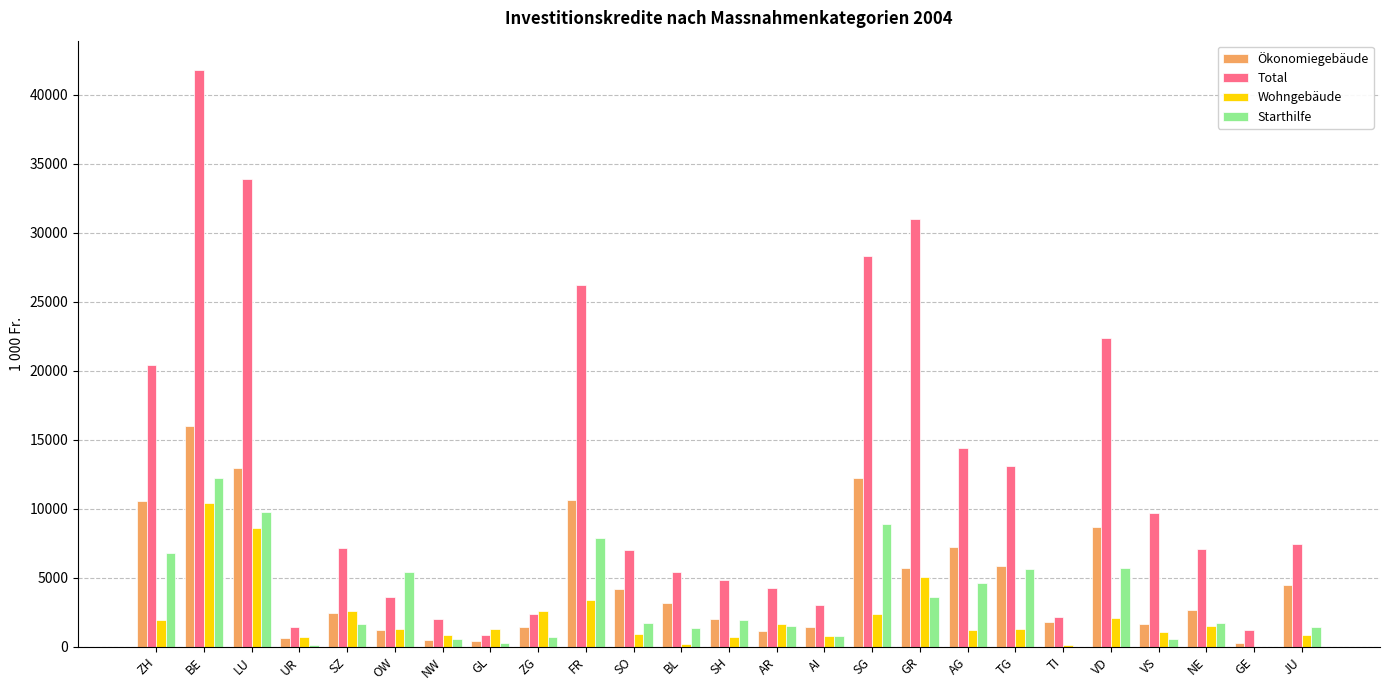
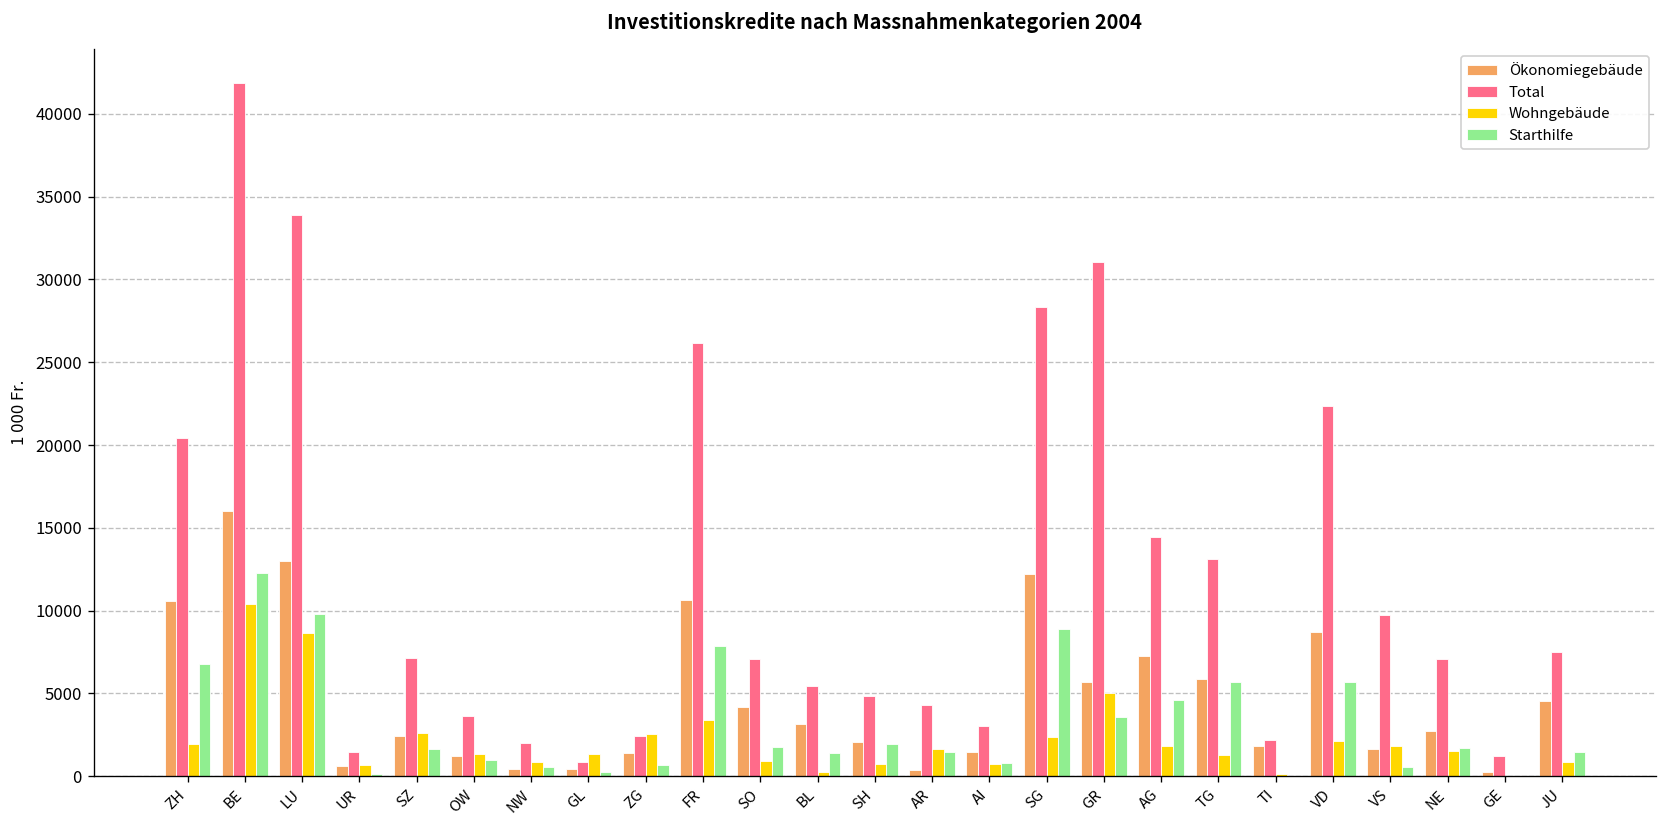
  {
    "Ökonomiegebäude": {
      "ZH": 10600,
      "BE": 16000,
      "LU": 13000,
      "UR": 600,
      "SZ": 2400,
      "OW": 1200,
      "NW": 500,
      "GL": 400,
      "ZG": 1400,
      "FR": 10600,
      "SO": 4200,
      "BL": 3200,
      "SH": 2000,
-     "AR": 1100,
+     "AR": 400,
      "AI": 1500,
      "SG": 12200,
      "GR": 5700,
      "AG": 7300,
      "TG": 5900,
      "TI": 1800,
      "VD": 8700,
      "VS": 1600,
      "NE": 2700,
      "GE": 300,
      "JU": 4500
    },
    "Total": {
      "ZH": 20400,
      "BE": 41800,
      "LU": 33900,
      "UR": 1400,
      "SZ": 7200,
      "OW": 3600,
      "NW": 2000,
      "GL": 900,
      "ZG": 2400,
      "FR": 26200,
      "SO": 7000,
      "BL": 5400,
      "SH": 4800,
      "AR": 4300,
      "AI": 3000,
      "SG": 28300,
      "GR": 31000,
      "AG": 14400,
      "TG": 13100,
      "TI": 2200,
      "VD": 22400,
      "VS": 9700,
      "NE": 7100,
      "GE": 1200,
      "JU": 7500
    },
    "Wohngebäude": {
      "ZH": 1900,
      "BE": 10400,
      "LU": 8600,
      "UR": 700,
      "SZ": 2600,
      "OW": 1300,
      "NW": 800,
      "GL": 1300,
      "ZG": 2600,
      "FR": 3400,
      "SO": 900,
      "BL": 200,
      "SH": 700,
      "AR": 1600,
      "AI": 700,
      "SG": 2400,
      "GR": 5000,
-     "AG": 1200,
+     "AG": 1800,
      "TG": 1300,
      "VD": 2100,
-     "VS": 1100,
+     "VS": 1800,
      "NE": 1500,
      "GE": 0,
      "JU": 900
    },
    "Starthilfe": {
      "ZH": 6800,
      "BE": 12300,
      "LU": 9800,
      "SZ": 1600,
-     "OW": 5400,
+     "OW": 1000,
      "NW": 600,
      "GL": 300,
      "ZG": 700,
      "FR": 7900,
      "SO": 1700,
      "BL": 1400,
      "SH": 1900,
      "AR": 1500,
      "AI": 800,
      "SG": 8900,
      "GR": 3600,
      "AG": 4600,
      "TG": 5700,
      "TI": 0,
      "VD": 5700,
      "VS": 600,
      "NE": 1700,
      "GE": 0,
      "JU": 1400
    }
  }
